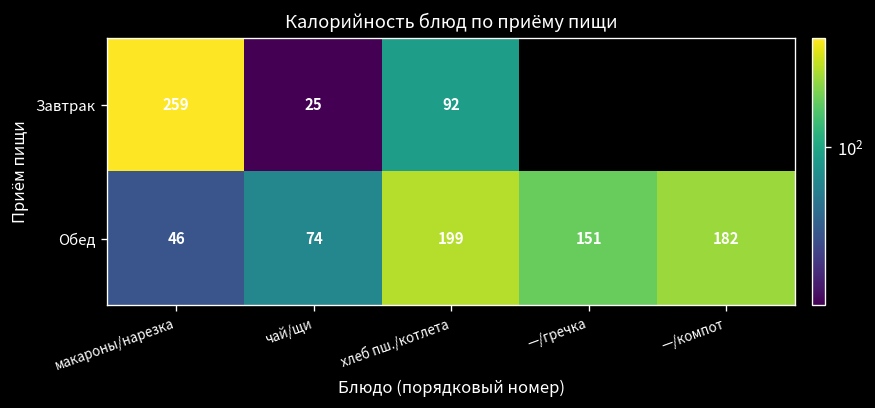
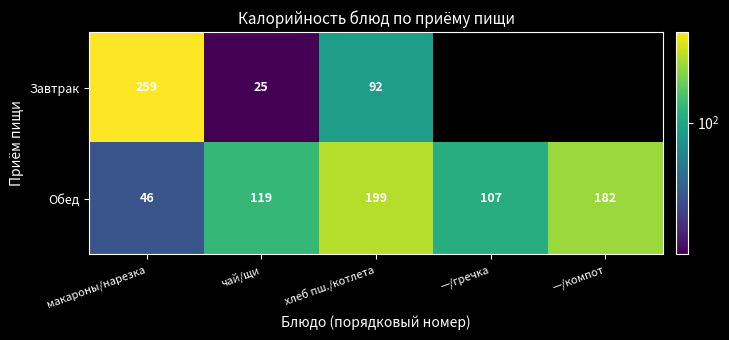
  {
    "Завтрак": {
      "макароны/нарезка": 259,
      "чай/щи": 25,
      "хлеб пш./котлета": 92
    },
    "Обед": {
      "макароны/нарезка": 46,
-     "чай/щи": 74,
+     "чай/щи": 119,
      "хлеб пш./котлета": 199,
-     "—/гречка": 151,
+     "—/гречка": 107,
      "—/компот": 182
    }
  }
